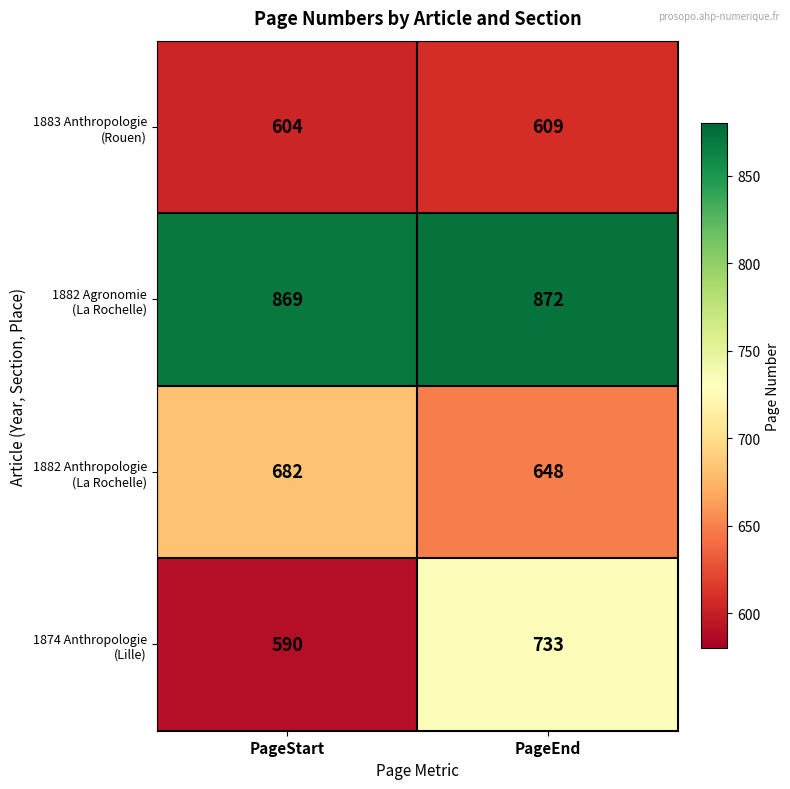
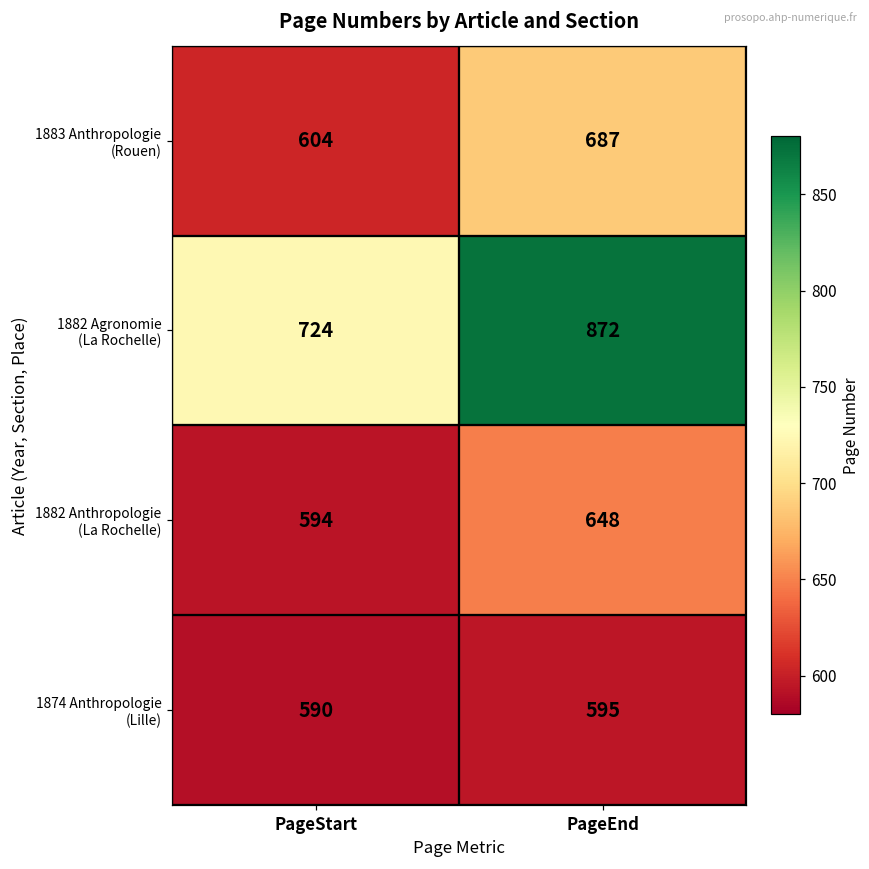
  {
    "1883 Anthropologie (Rouen)": {
      "PageStart": 604,
-     "PageEnd": 609
+     "PageEnd": 687
    },
    "1882 Agronomie (La Rochelle)": {
-     "PageStart": 869,
+     "PageStart": 724,
      "PageEnd": 872
    },
    "1882 Anthropologie (La Rochelle)": {
-     "PageStart": 682,
+     "PageStart": 594,
      "PageEnd": 648
    },
    "1874 Anthropologie (Lille)": {
      "PageStart": 590,
-     "PageEnd": 733
+     "PageEnd": 595
    }
  }
